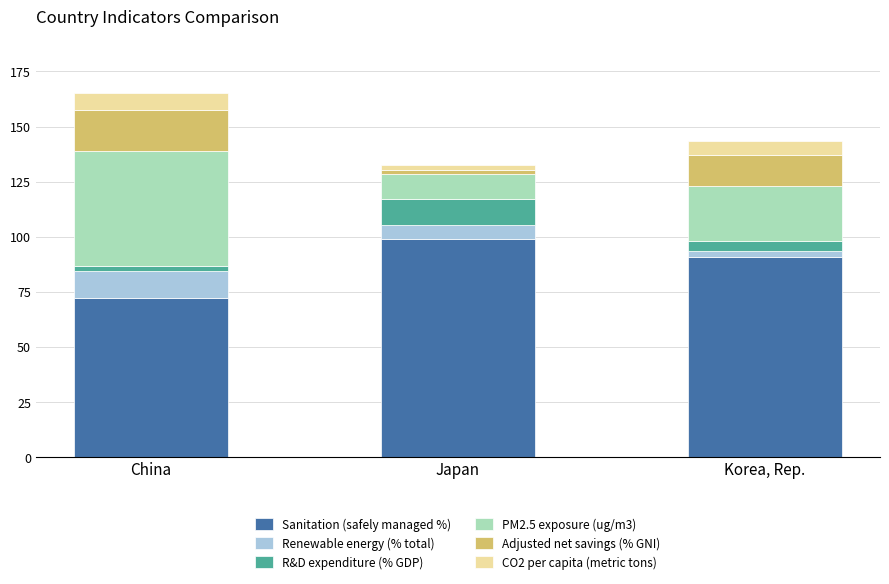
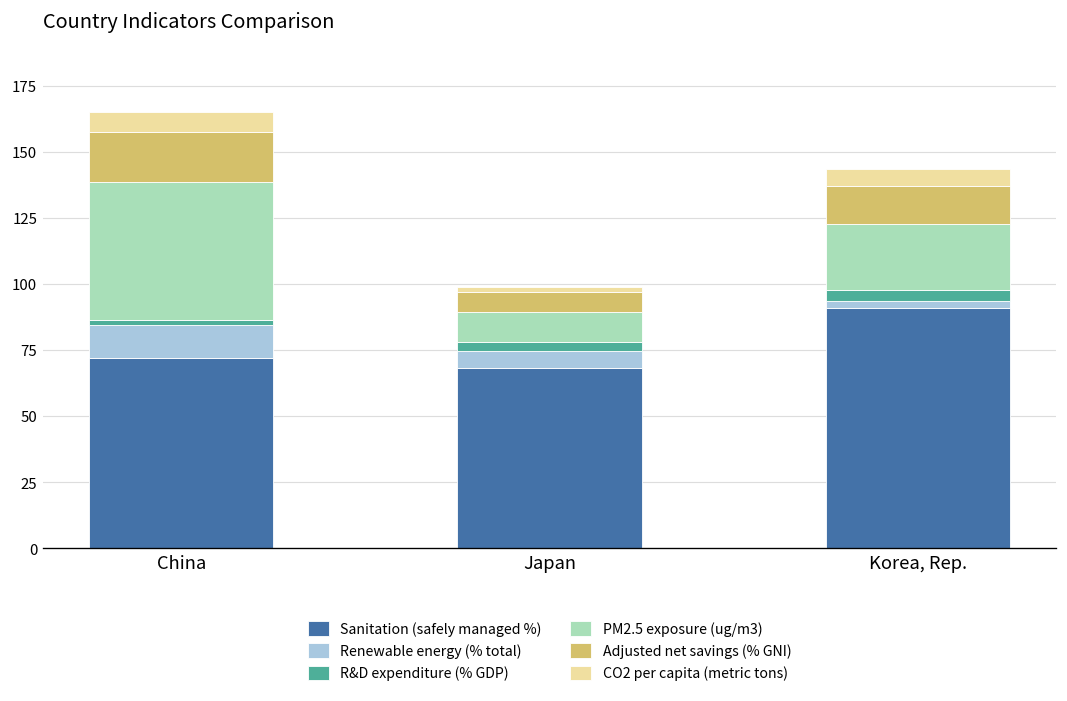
  {
    "Sanitation (safely managed %)": {
      "China": 72,
-     "Japan": 99,
+     "Japan": 68,
      "Korea, Rep.": 91
    },
    "R&D expenditure (% GDP)": {
      "China": 2,
-     "Japan": 12,
+     "Japan": 3,
      "Korea, Rep.": 4
    },
    "Adjusted net savings (% GNI)": {
      "China": 19,
-     "Japan": 2,
+     "Japan": 8,
      "Korea, Rep.": 14
    },
    "CO2 per capita (metric tons)": {
      "China": 8,
      "Japan": 2,
      "Korea, Rep.": 7
    }
  }
